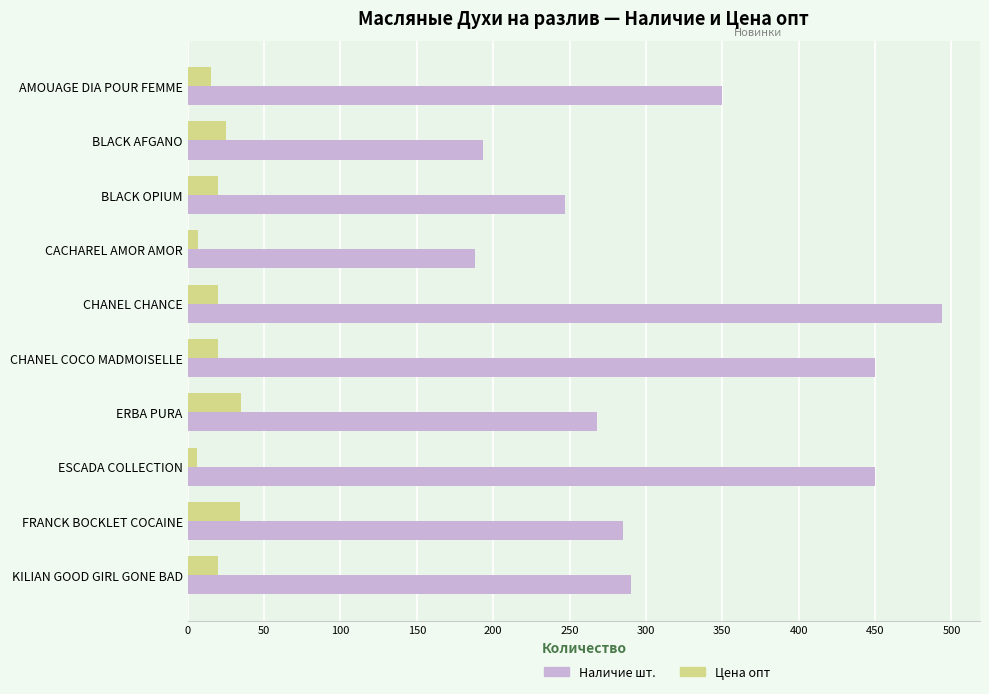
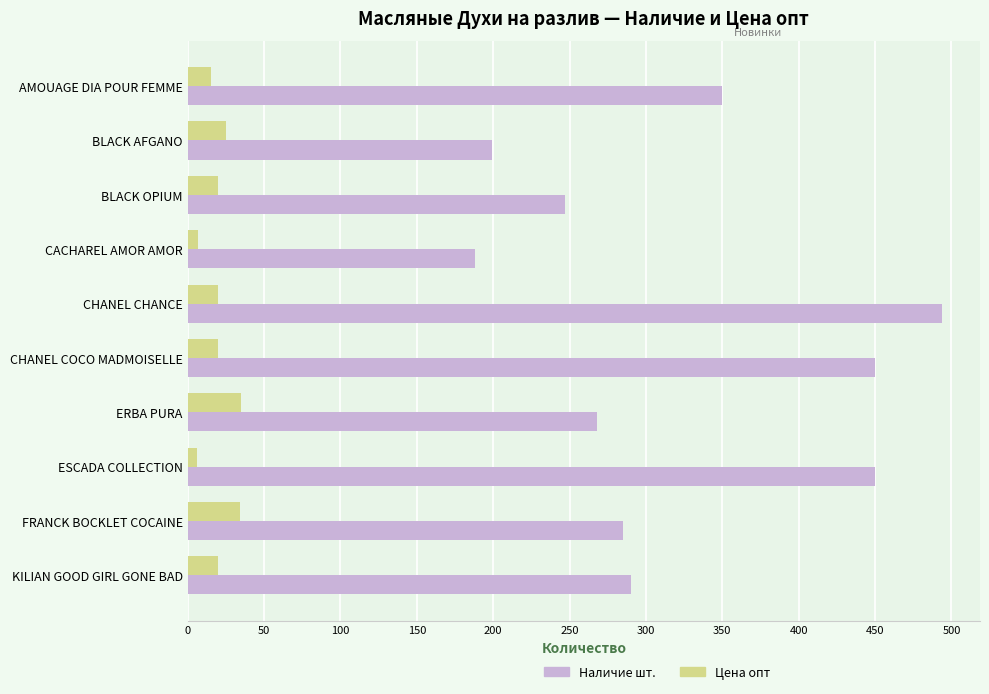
  {
    "Наличие шт.": {
      "AMOUAGE DIA POUR FEMME": 350,
-     "BLACK AFGANO": 193,
+     "BLACK AFGANO": 199,
      "BLACK OPIUM": 247,
      "CACHAREL AMOR AMOR": 188,
      "CHANEL CHANCE": 494,
      "CHANEL COCO MADMOISELLE": 450,
      "ERBA PURA": 268,
      "ESCADA COLLECTION": 450,
      "FRANCK BOCKLET COCAINE": 285,
      "KILIAN GOOD GIRL GONE BAD": 290
    },
    "Цена опт": {
      "AMOUAGE DIA POUR FEMME": 15,
      "BLACK AFGANO": 25,
      "BLACK OPIUM": 20,
      "CACHAREL AMOR AMOR": 7,
      "CHANEL CHANCE": 20,
      "CHANEL COCO MADMOISELLE": 20,
      "ERBA PURA": 35,
      "ESCADA COLLECTION": 6,
      "FRANCK BOCKLET COCAINE": 34,
      "KILIAN GOOD GIRL GONE BAD": 20
    }
  }
